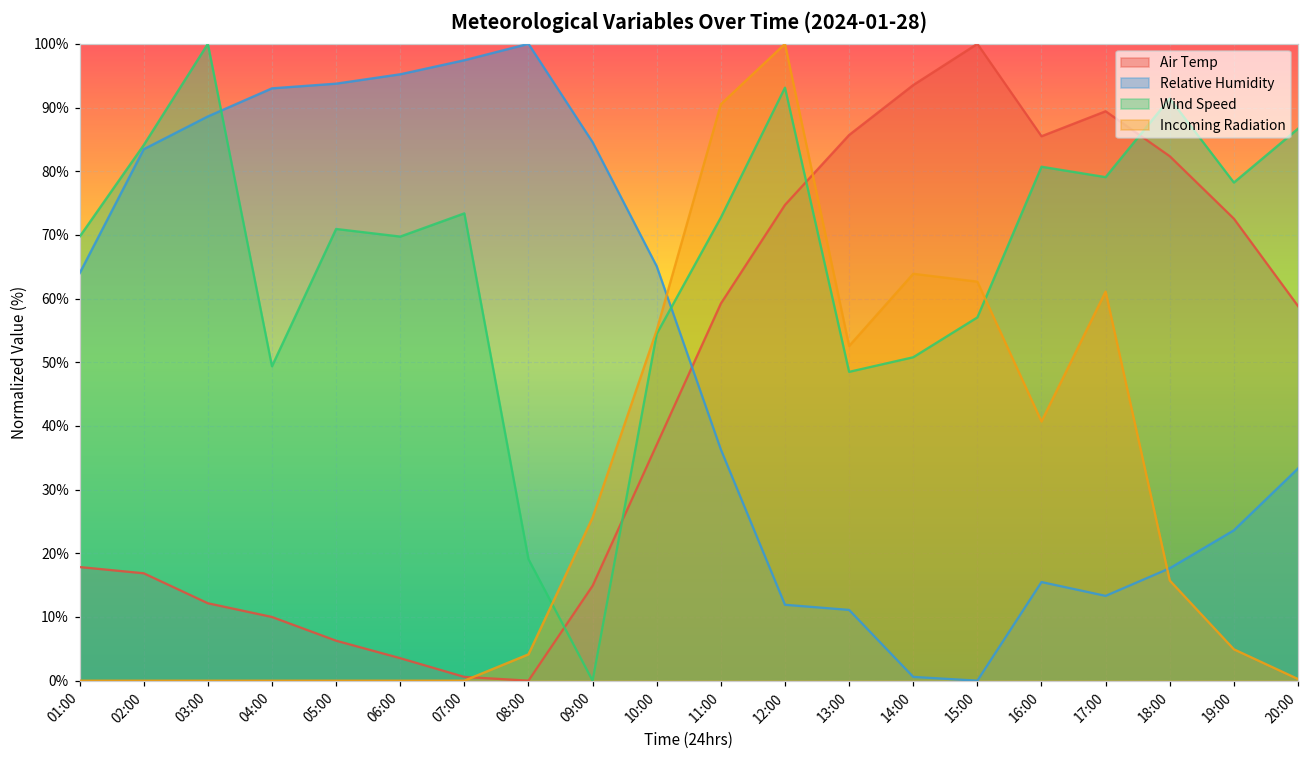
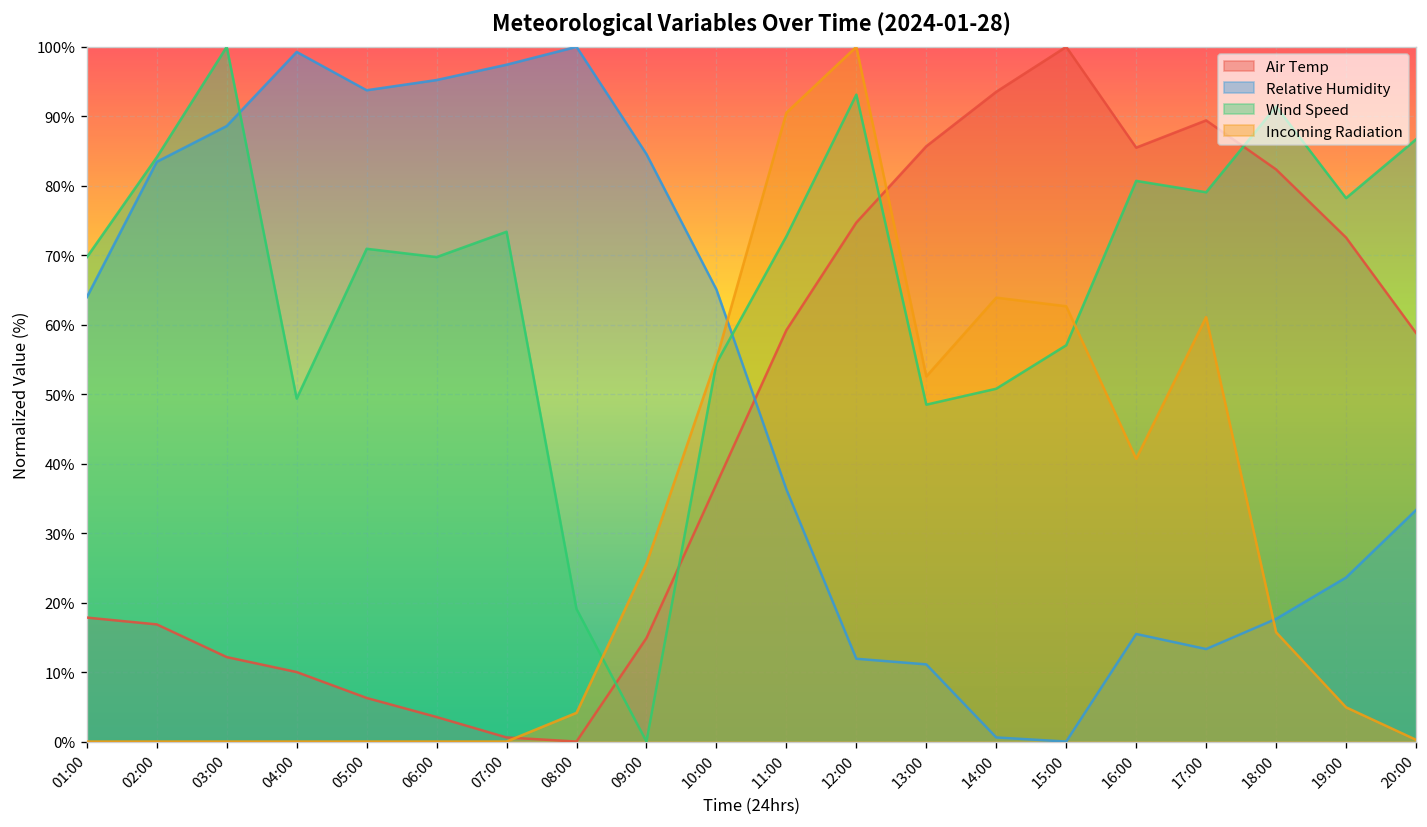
  {
    "Relative Humidity": {
      "01:00": "64%",
      "02:00": "83%",
      "03:00": "89%",
-     "04:00": "93%",
+     "04:00": "99%",
      "05:00": "94%",
      "06:00": "95%",
      "07:00": "97%",
      "08:00": "100%",
      "09:00": "85%",
      "10:00": "65%",
      "11:00": "36%",
      "12:00": "12%",
      "13:00": "11%",
      "14:00": "1%",
      "15:00": "0%",
      "16:00": "15%",
      "17:00": "13%",
      "18:00": "18%",
      "19:00": "24%",
      "20:00": "33%"
    },
    "Wind Speed": {
      "01:00": "70%",
      "02:00": "84%",
      "03:00": "100%",
      "04:00": "49%",
      "05:00": "71%",
      "06:00": "70%",
      "07:00": "73%",
      "08:00": "19%",
      "09:00": "0%",
      "10:00": "54%",
      "11:00": "73%",
      "12:00": "93%",
      "13:00": "48%",
      "14:00": "51%",
      "15:00": "57%",
      "16:00": "81%",
      "17:00": "79%",
      "19:00": "78%",
      "20:00": "87%"
    }
  }
